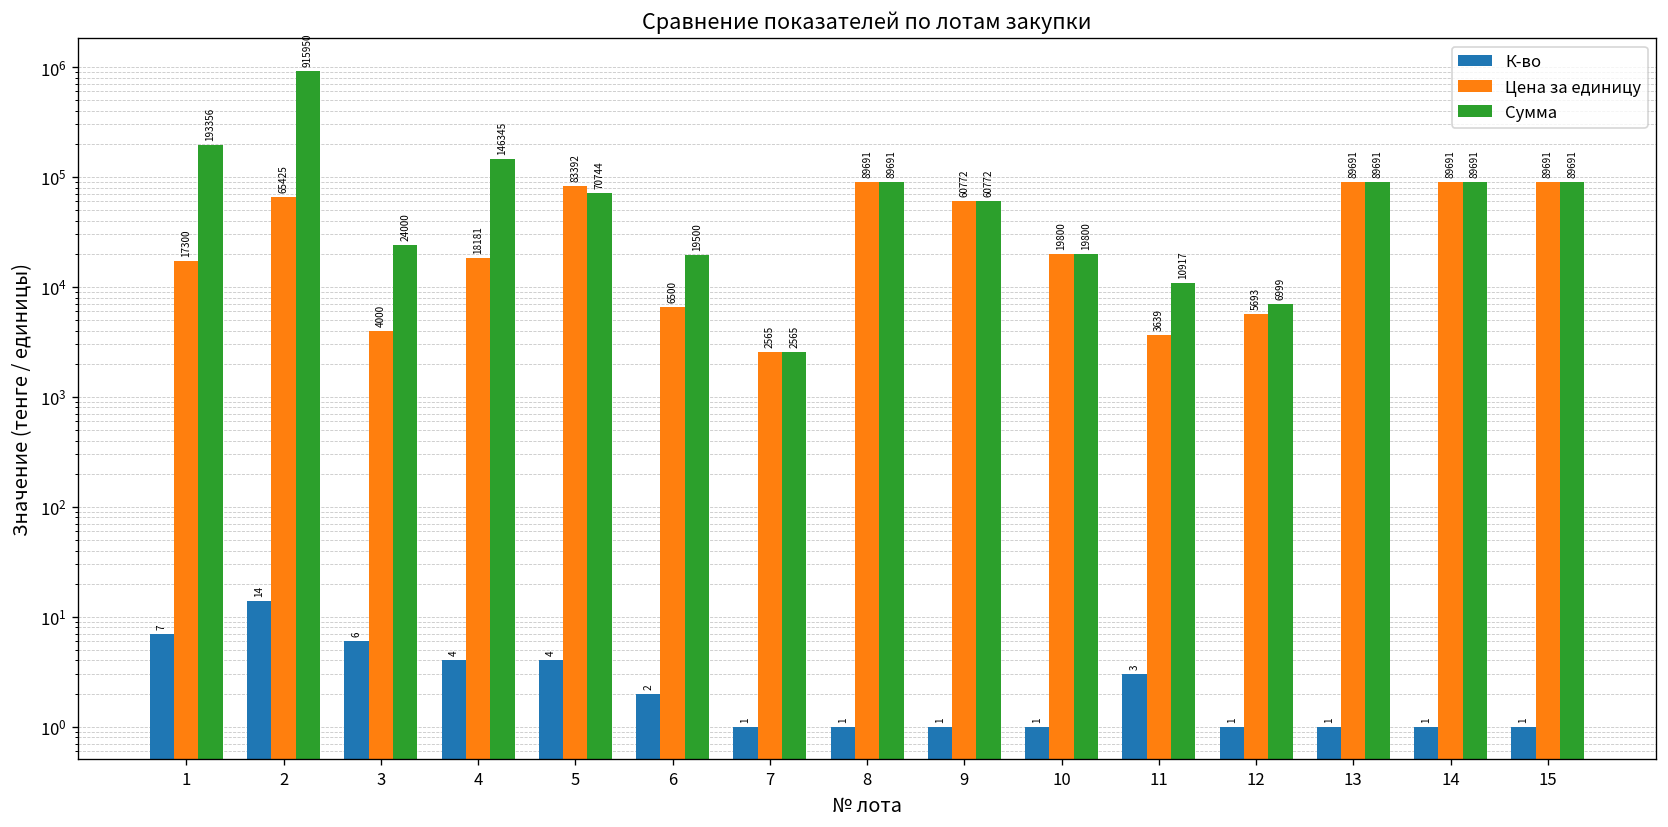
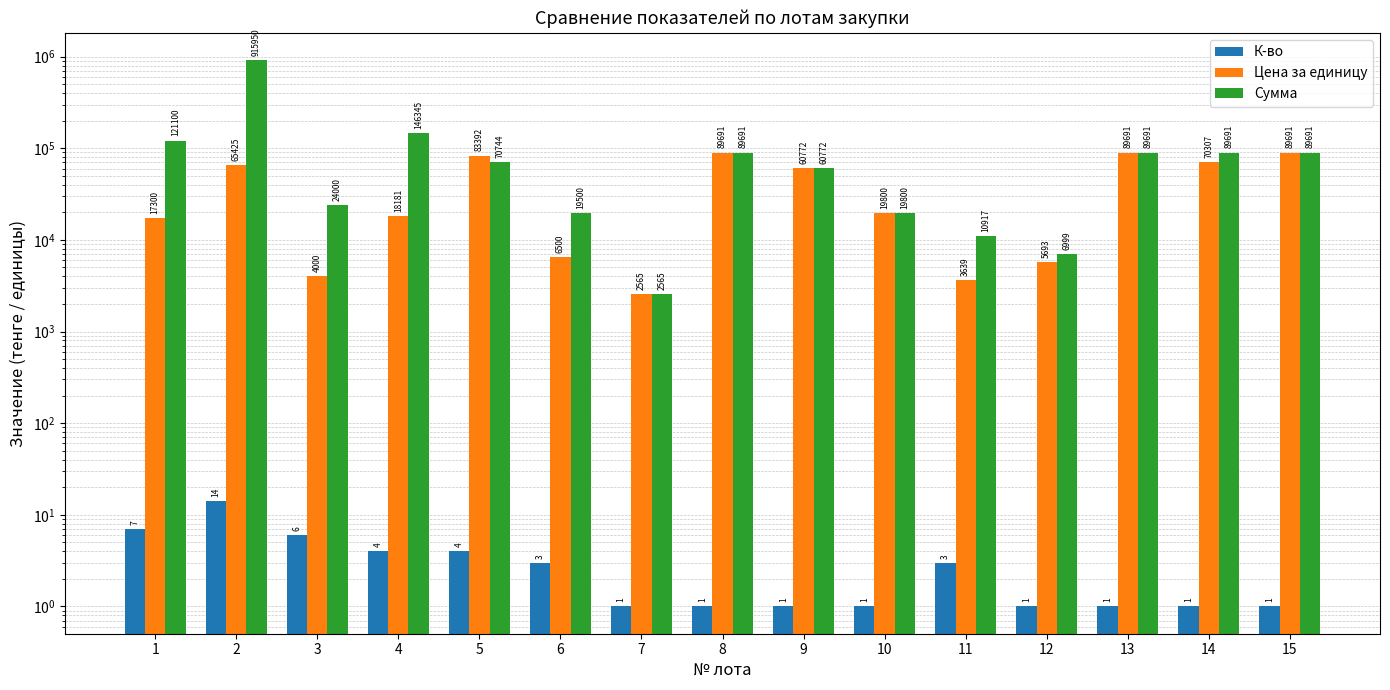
  {
    "К-во": {
      "1": 7,
      "2": 14,
      "3": 6,
      "4": 4,
      "5": 4,
-     "6": 2,
+     "6": 3,
      "7": 1,
      "8": 1,
      "9": 1,
      "10": 1,
      "11": 3,
      "12": 1,
      "13": 1,
      "14": 1,
      "15": 1
    },
    "Цена за единицу": {
      "1": 17300,
      "2": 65425,
      "3": 4000,
      "4": 18181,
      "5": 83392,
      "6": 6500,
      "7": 2565,
      "8": 89691,
      "9": 60772,
      "10": 19800,
      "11": 3639,
      "12": 5693,
      "13": 89691,
-     "14": 89691,
+     "14": 70307,
      "15": 89691
    },
    "Сумма": {
-     "1": 193356,
+     "1": 121100,
      "2": 915950,
      "3": 24000,
      "4": 146345,
      "5": 70744,
      "6": 19500,
      "7": 2565,
      "8": 89691,
      "9": 60772,
      "10": 19800,
      "11": 10917,
      "12": 6999,
      "13": 89691,
      "14": 89691,
      "15": 89691
    }
  }
